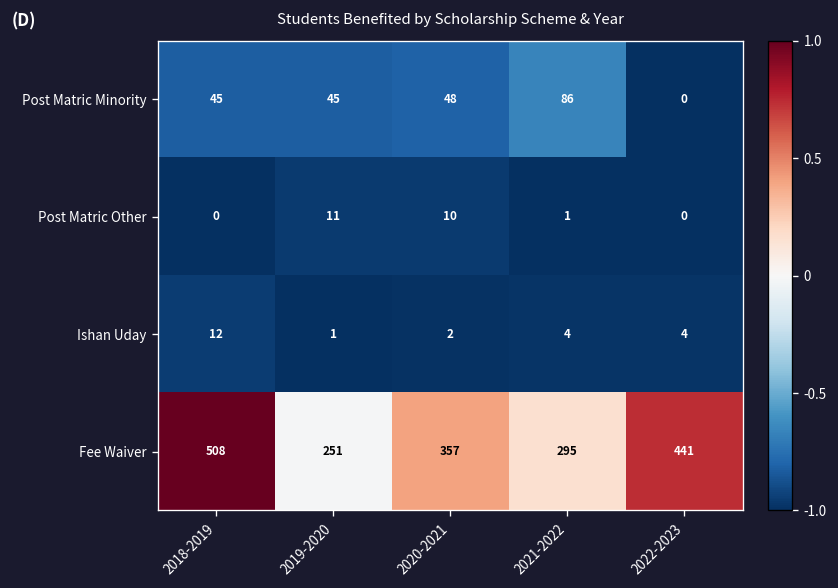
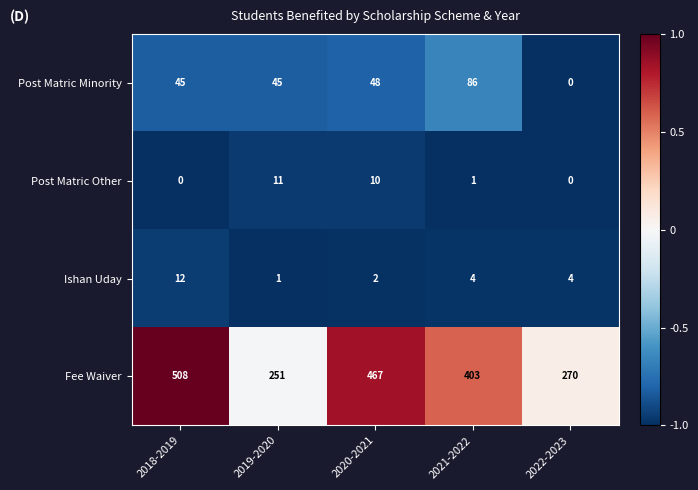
  {
    "Post Matric Minority": {
      "2018-2019": 45,
      "2019-2020": 45,
      "2020-2021": 48,
      "2021-2022": 86,
      "2022-2023": 0
    },
    "Post Matric Other": {
      "2018-2019": 0,
      "2019-2020": 11,
      "2020-2021": 10,
      "2021-2022": 1,
      "2022-2023": 0
    },
    "Ishan Uday": {
      "2018-2019": 12,
      "2019-2020": 1,
      "2020-2021": 2,
      "2021-2022": 4,
      "2022-2023": 4
    },
    "Fee Waiver": {
      "2018-2019": 508,
      "2019-2020": 251,
-     "2020-2021": 357,
-     "2021-2022": 295,
-     "2022-2023": 441
+     "2020-2021": 467,
+     "2021-2022": 403,
+     "2022-2023": 270
    }
  }
